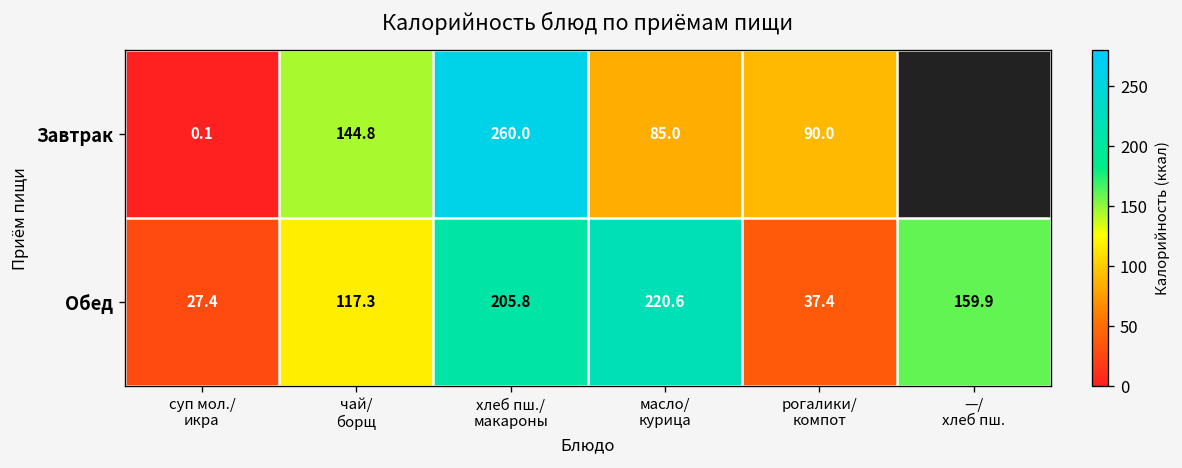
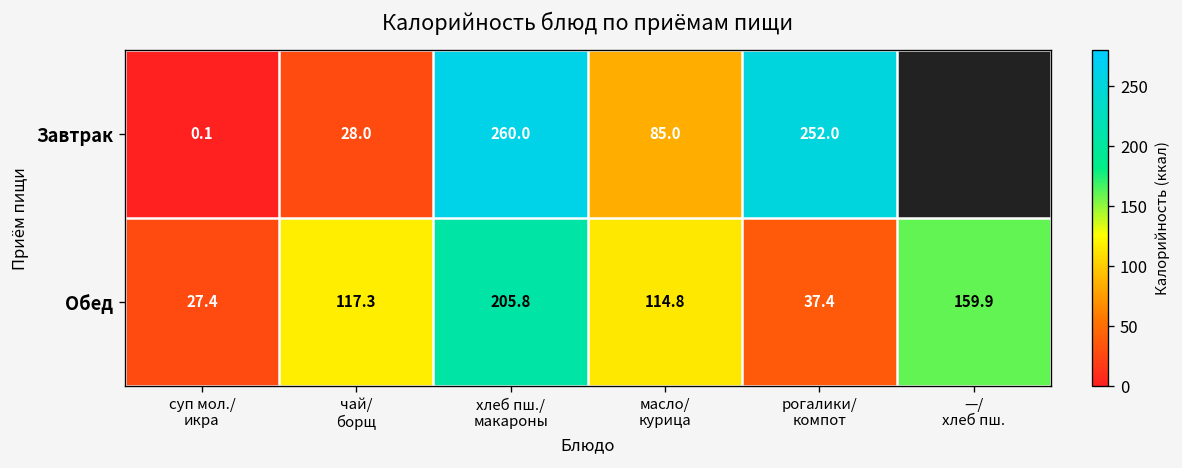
  {
    "Завтрак": {
      "суп мол./ икра": 0.1,
-     "чай/ борщ": 144.8,
+     "чай/ борщ": 28.0,
      "хлеб пш./ макароны": 260.0,
      "масло/ курица": 85.0,
-     "рогалики/ компот": 90.0
+     "рогалики/ компот": 252.0
    },
    "Обед": {
      "суп мол./ икра": 27.4,
      "чай/ борщ": 117.3,
      "хлеб пш./ макароны": 205.8,
-     "масло/ курица": 220.6,
+     "масло/ курица": 114.8,
      "рогалики/ компот": 37.4,
      "—/ хлеб пш.": 159.9
    }
  }
